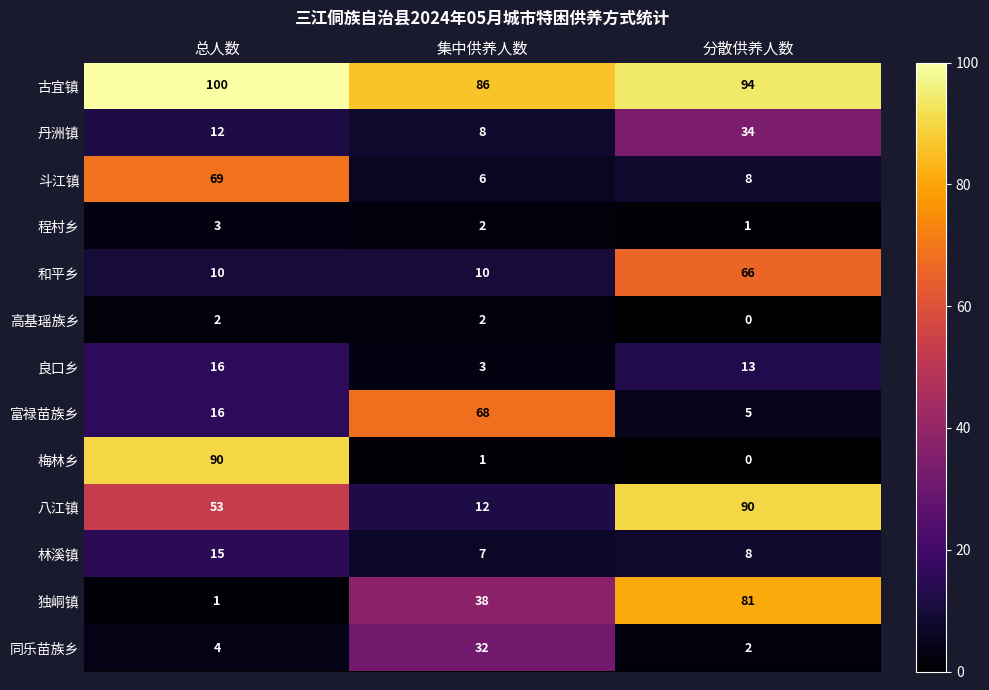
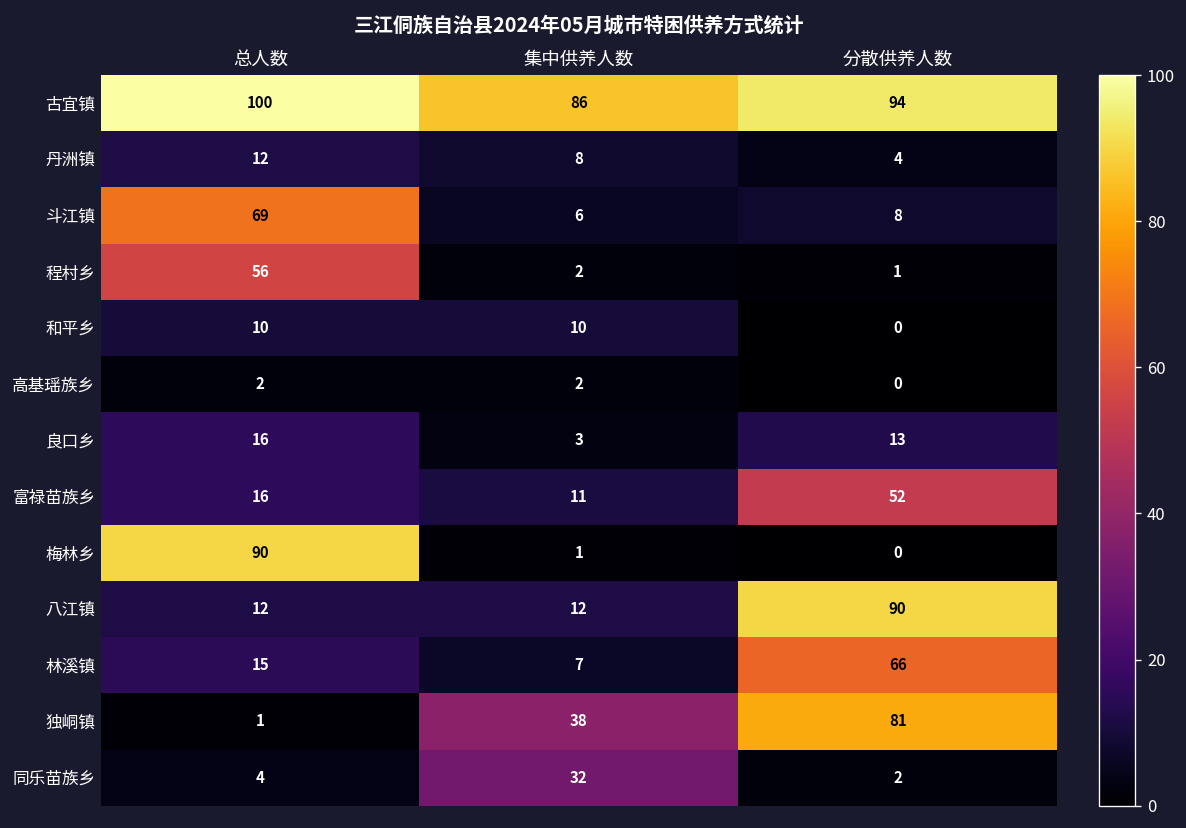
  {
    "古宜镇": {
      "总人数": 100,
      "集中供养人数": 86,
      "分散供养人数": 94
    },
    "丹洲镇": {
      "总人数": 12,
      "集中供养人数": 8,
-     "分散供养人数": 34
+     "分散供养人数": 4
    },
    "斗江镇": {
      "总人数": 69,
      "集中供养人数": 6,
      "分散供养人数": 8
    },
    "程村乡": {
-     "总人数": 3,
+     "总人数": 56,
      "集中供养人数": 2,
      "分散供养人数": 1
    },
    "和平乡": {
      "总人数": 10,
      "集中供养人数": 10,
-     "分散供养人数": 66
+     "分散供养人数": 0
    },
    "高基瑶族乡": {
      "总人数": 2,
      "集中供养人数": 2,
      "分散供养人数": 0
    },
    "良口乡": {
      "总人数": 16,
      "集中供养人数": 3,
      "分散供养人数": 13
    },
    "富禄苗族乡": {
      "总人数": 16,
-     "集中供养人数": 68,
-     "分散供养人数": 5
+     "集中供养人数": 11,
+     "分散供养人数": 52
    },
    "梅林乡": {
      "总人数": 90,
      "集中供养人数": 1,
      "分散供养人数": 0
    },
    "八江镇": {
-     "总人数": 53,
+     "总人数": 12,
      "集中供养人数": 12,
      "分散供养人数": 90
    },
    "林溪镇": {
      "总人数": 15,
      "集中供养人数": 7,
-     "分散供养人数": 8
+     "分散供养人数": 66
    },
    "独峒镇": {
      "总人数": 1,
      "集中供养人数": 38,
      "分散供养人数": 81
    },
    "同乐苗族乡": {
      "总人数": 4,
      "集中供养人数": 32,
      "分散供养人数": 2
    }
  }
